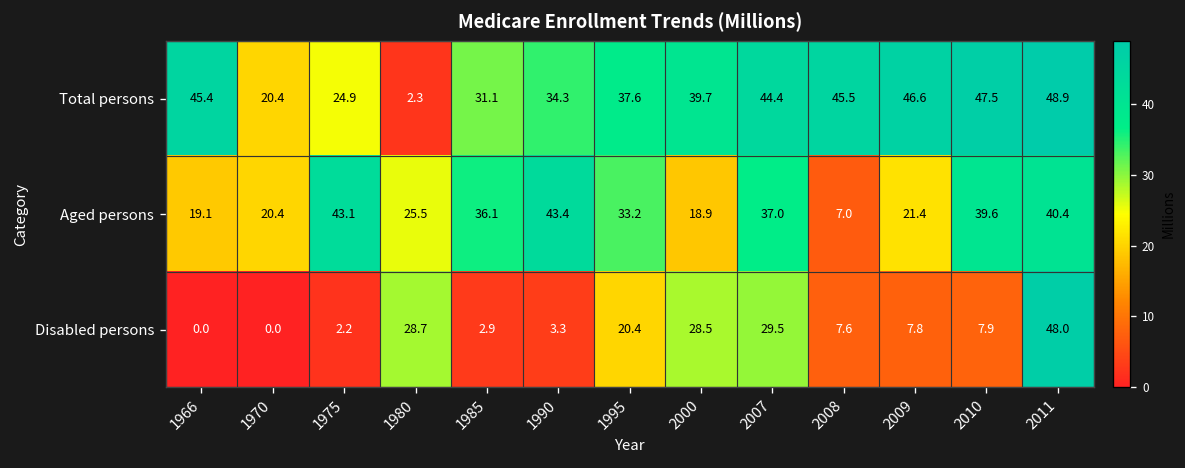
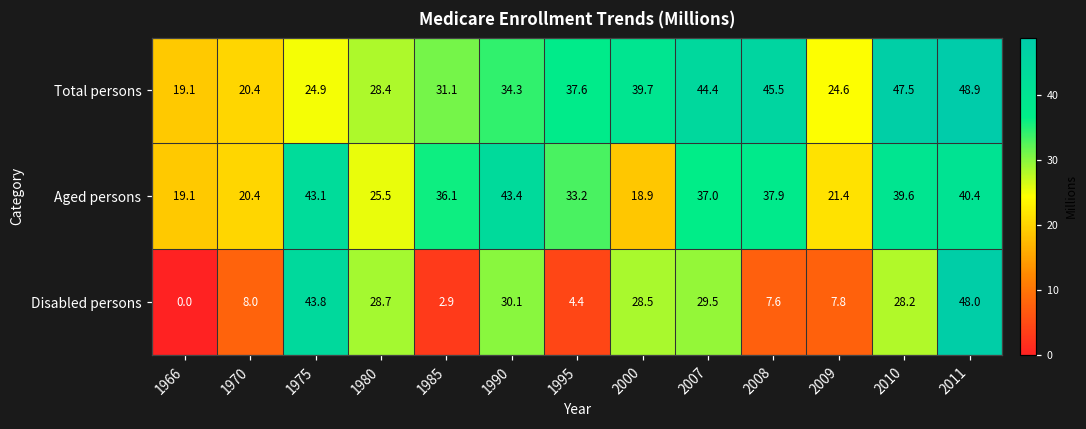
  {
    "Total persons": {
-     "1966": 45.4,
+     "1966": 19.1,
      "1970": 20.4,
      "1975": 24.9,
-     "1980": 2.3,
+     "1980": 28.4,
      "1985": 31.1,
      "1990": 34.3,
      "1995": 37.6,
      "2000": 39.7,
      "2007": 44.4,
      "2008": 45.5,
-     "2009": 46.6,
+     "2009": 24.6,
      "2010": 47.5,
      "2011": 48.9
    },
    "Aged persons": {
      "1966": 19.1,
      "1970": 20.4,
      "1975": 43.1,
      "1980": 25.5,
      "1985": 36.1,
      "1990": 43.4,
      "1995": 33.2,
      "2000": 18.9,
      "2007": 37.0,
-     "2008": 7.0,
+     "2008": 37.9,
      "2009": 21.4,
      "2010": 39.6,
      "2011": 40.4
    },
    "Disabled persons": {
      "1966": 0.0,
-     "1970": 0.0,
-     "1975": 2.2,
+     "1970": 8.0,
+     "1975": 43.8,
      "1980": 28.7,
      "1985": 2.9,
-     "1990": 3.3,
-     "1995": 20.4,
+     "1990": 30.1,
+     "1995": 4.4,
      "2000": 28.5,
      "2007": 29.5,
      "2008": 7.6,
      "2009": 7.8,
-     "2010": 7.9,
+     "2010": 28.2,
      "2011": 48.0
    }
  }
